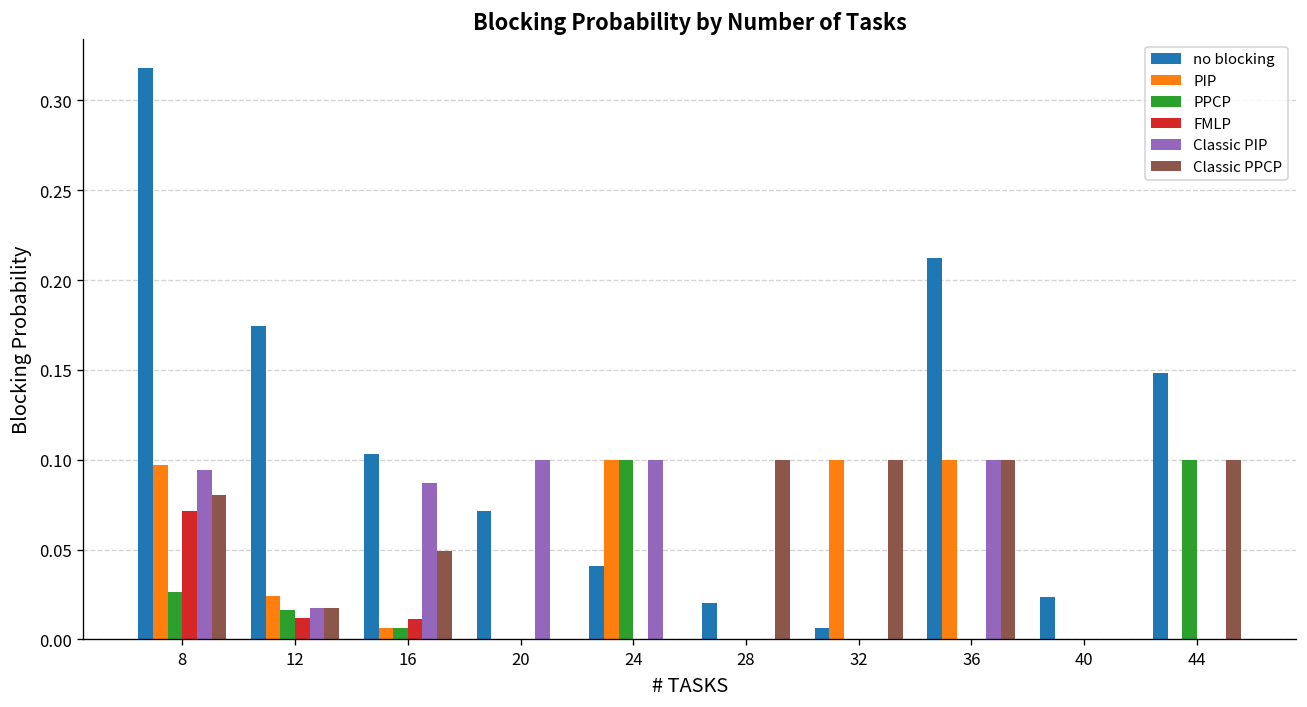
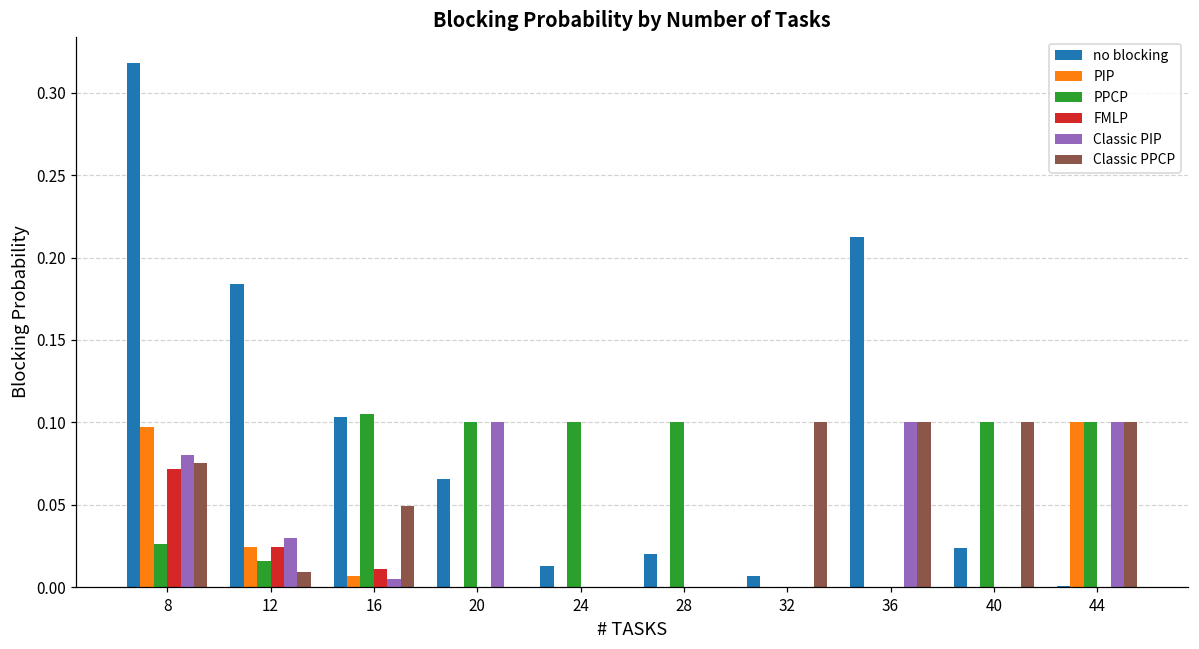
  {
    "no blocking": {
      "8": 0.318,
-     "12": 0.174,
+     "12": 0.184,
      "16": 0.103,
-     "20": 0.071,
-     "24": 0.041,
+     "20": 0.066,
+     "24": 0.013,
      "28": 0.020,
      "32": 0.006,
      "36": 0.212,
      "40": 0.023,
-     "44": 0.148
+     "44": 0.001
    },
    "PIP": {
      "8": 0.097,
      "12": 0.024,
      "16": 0.006,
      "20": 0.0,
-     "24": 0.1,
+     "24": 0.0,
      "28": 0.0,
-     "32": 0.1,
-     "36": 0.1,
+     "32": 0.0,
+     "36": 0.0,
      "40": 0.0,
-     "44": 0.0
+     "44": 0.1
    },
    "PPCP": {
      "8": 0.026,
      "12": 0.016,
-     "16": 0.006,
-     "20": 0.0,
+     "16": 0.105,
+     "20": 0.1,
      "24": 0.100,
-     "28": 0.0,
+     "28": 0.1,
      "32": 0.000,
      "36": 0.000,
-     "40": 0.0,
+     "40": 0.1,
      "44": 0.100
    },
    "FMLP": {
      "8": 0.072,
-     "12": 0.012,
+     "12": 0.025,
      "16": 0.011,
      "20": 0.000,
      "24": 0.000,
      "28": 0.000,
      "32": 0.000,
      "36": 0.000,
      "40": 0.000,
      "44": 0.000
    },
    "Classic PIP": {
-     "8": 0.094,
-     "12": 0.018,
-     "16": 0.087,
+     "8": 0.080,
+     "12": 0.030,
+     "16": 0.005,
      "20": 0.100,
-     "24": 0.1,
+     "24": 0.0,
      "28": 0.000,
      "32": 0.000,
      "36": 0.100,
      "40": 0.000,
-     "44": 0.0
+     "44": 0.1
    },
    "Classic PPCP": {
-     "8": 0.080,
-     "12": 0.018,
+     "8": 0.075,
+     "12": 0.009,
      "16": 0.049,
      "20": 0.000,
      "24": 0.000,
-     "28": 0.1,
+     "28": 0.0,
      "32": 0.100,
      "36": 0.100,
-     "40": 0.0,
+     "40": 0.1,
      "44": 0.100
    }
  }
